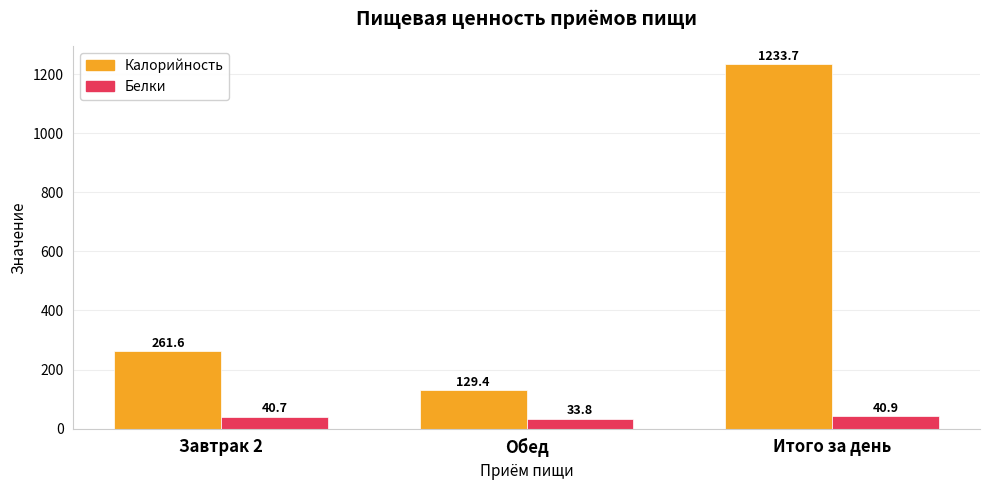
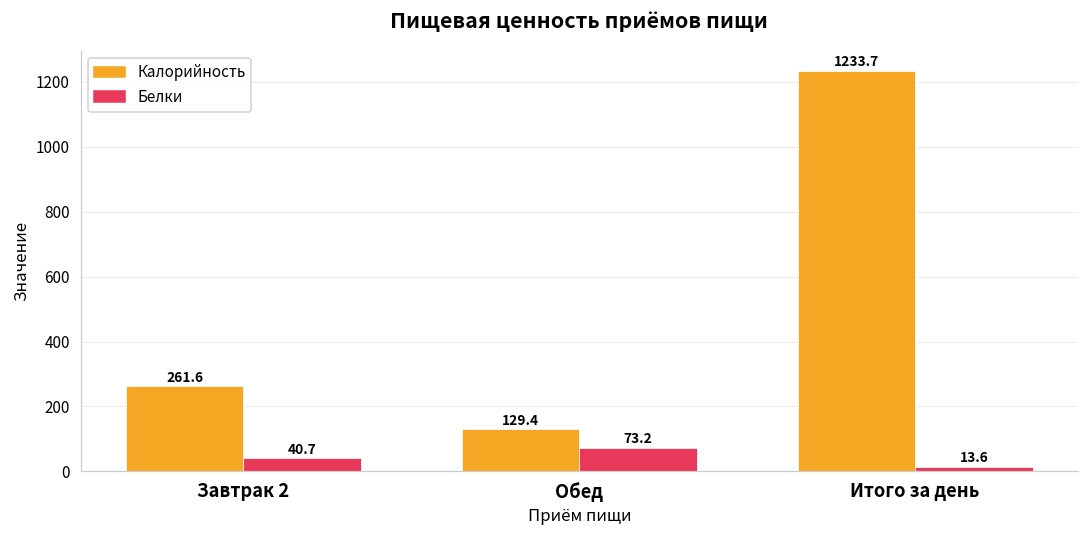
  {
    "Калорийность": {
      "Завтрак 2": 261.6,
      "Обед": 129.4,
      "Итого за день": 1233.7
    },
    "Белки": {
      "Завтрак 2": 40.7,
-     "Обед": 33.8,
-     "Итого за день": 40.9
+     "Обед": 73.2,
+     "Итого за день": 13.6
    }
  }
